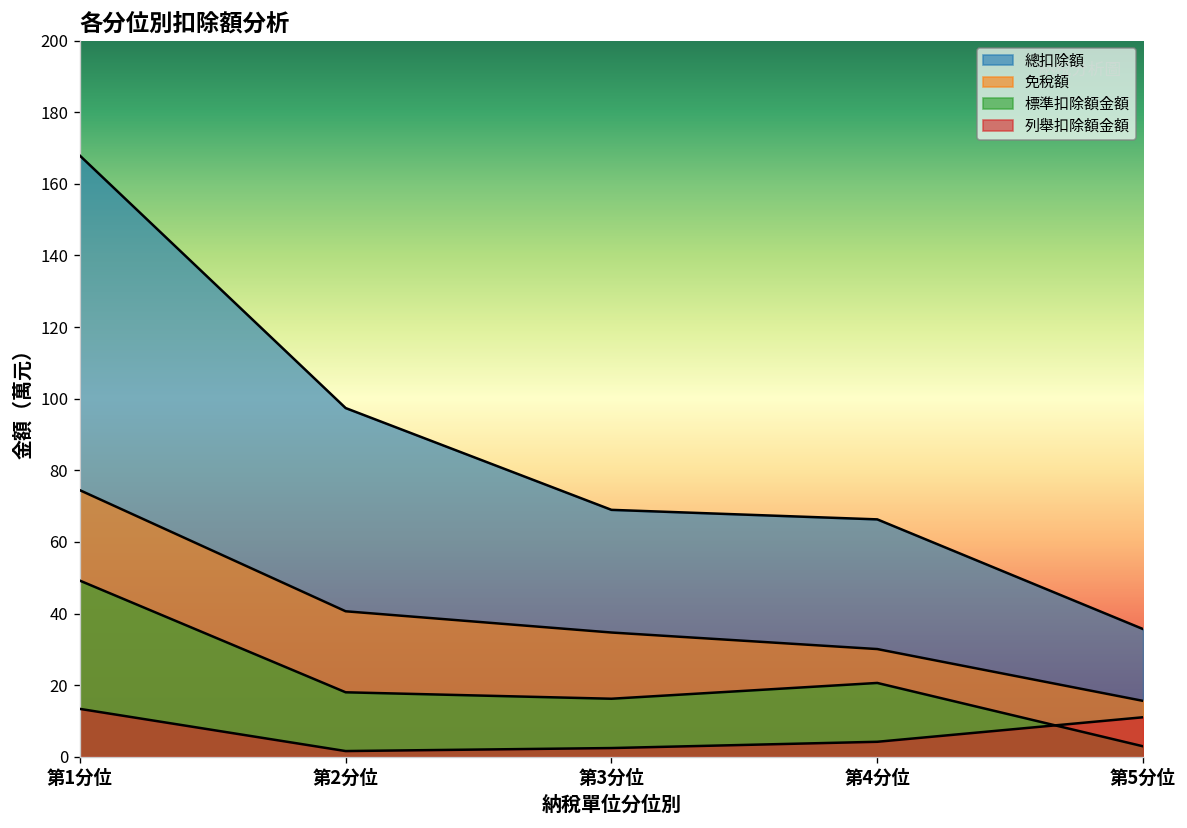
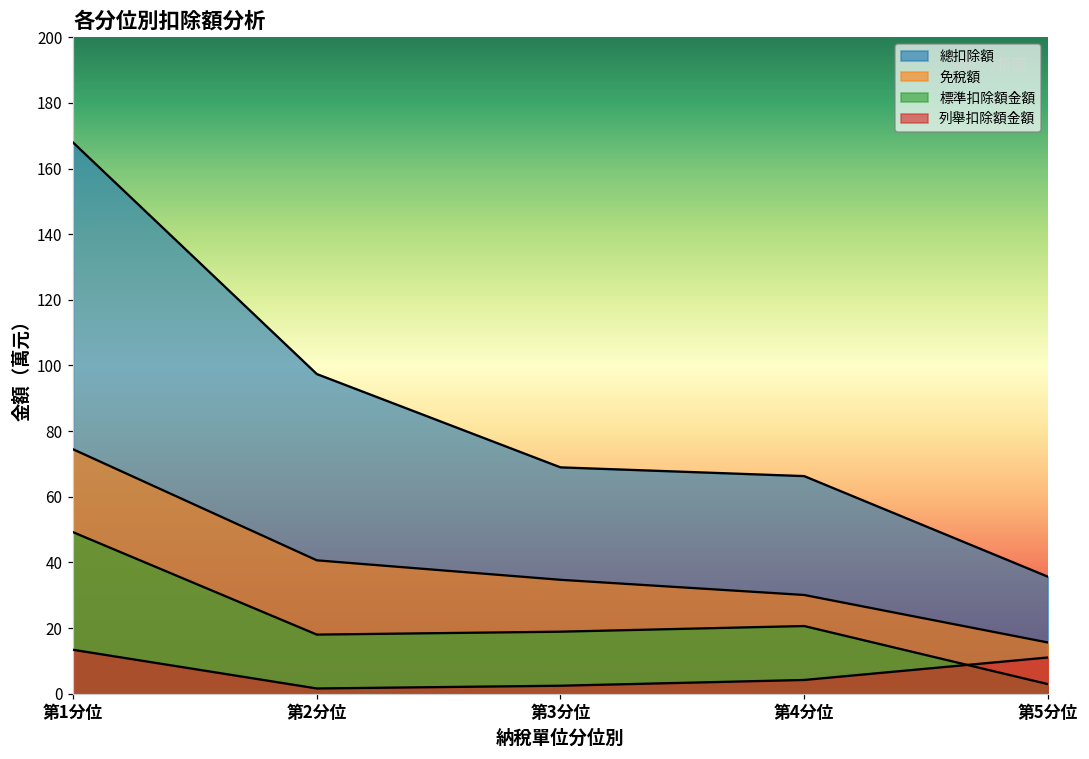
  {
    "總扣除額": {
      "第1分位": 168,
      "第2分位": 97,
      "第3分位": 69,
      "第4分位": 66,
      "第5分位": 36
    },
    "免稅額": {
      "第1分位": 74,
      "第2分位": 41,
      "第3分位": 35,
      "第4分位": 30,
      "第5分位": 16
    },
    "標準扣除額金額": {
      "第1分位": 49,
      "第2分位": 18,
-     "第3分位": 16,
+     "第3分位": 19,
      "第4分位": 21,
      "第5分位": 3
    },
    "列舉扣除額金額": {
      "第1分位": 13,
      "第2分位": 2,
      "第3分位": 2,
      "第4分位": 4,
      "第5分位": 11
    }
  }
